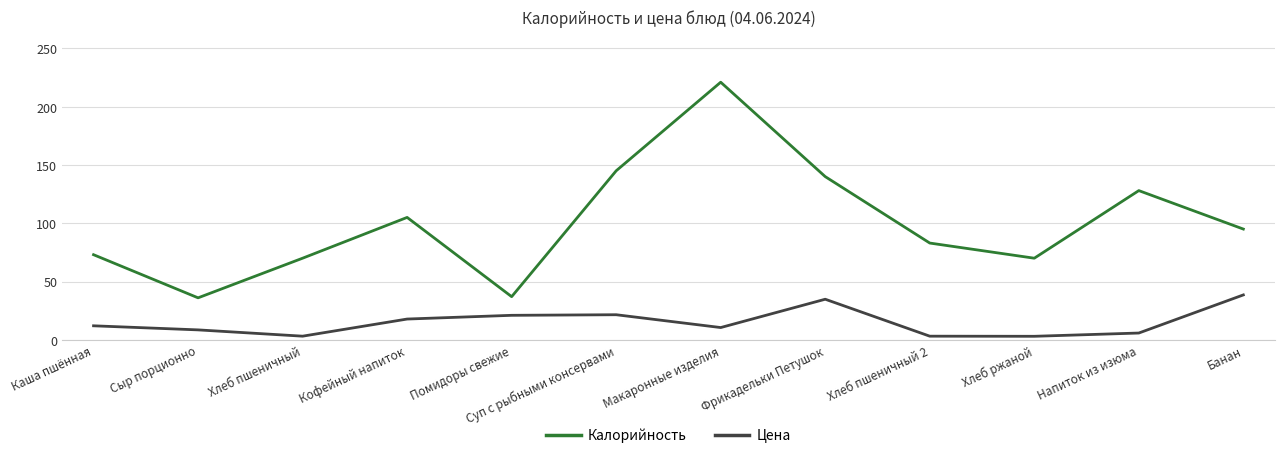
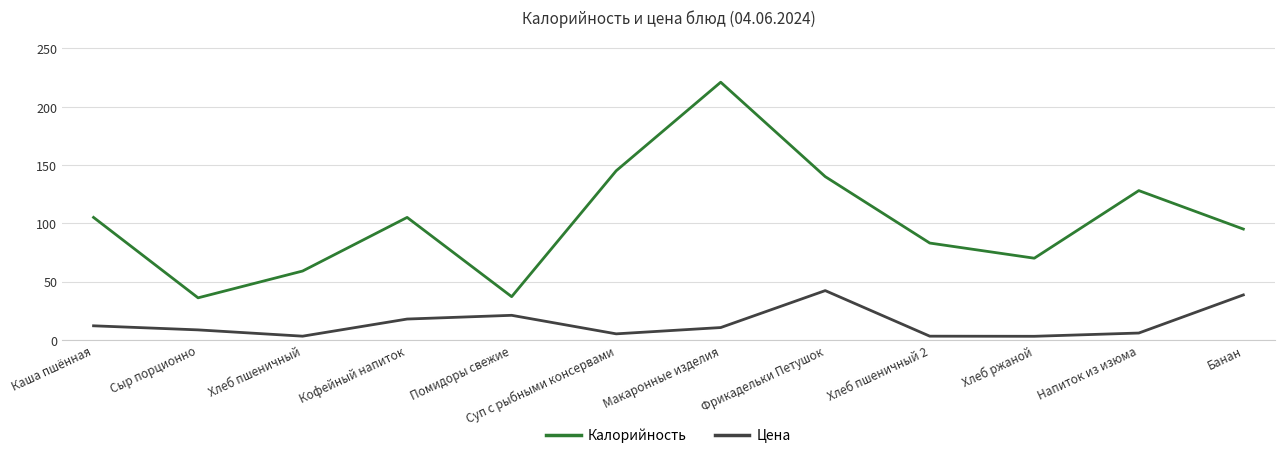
  {
    "Калорийность": {
-     "Каша пшённая": 73,
+     "Каша пшённая": 105,
      "Сыр порционно": 36,
-     "Хлеб пшеничный": 70,
+     "Хлеб пшеничный": 59,
      "Кофейный напиток": 105,
      "Помидоры свежие": 37,
      "Суп с рыбными консервами": 145,
      "Макаронные изделия": 221,
      "Фрикадельки Петушок": 140,
      "Хлеб пшеничный 2": 83,
      "Хлеб ржаной": 70,
      "Напиток из изюма": 128,
      "Банан": 95
    },
    "Цена": {
      "Каша пшённая": 12,
      "Сыр порционно": 9,
      "Хлеб пшеничный": 3,
      "Кофейный напиток": 18,
      "Помидоры свежие": 21,
-     "Суп с рыбными консервами": 22,
+     "Суп с рыбными консервами": 5,
      "Макаронные изделия": 11,
-     "Фрикадельки Петушок": 35,
+     "Фрикадельки Петушок": 42,
      "Хлеб пшеничный 2": 3,
      "Хлеб ржаной": 3,
      "Напиток из изюма": 6,
      "Банан": 39
    }
  }
